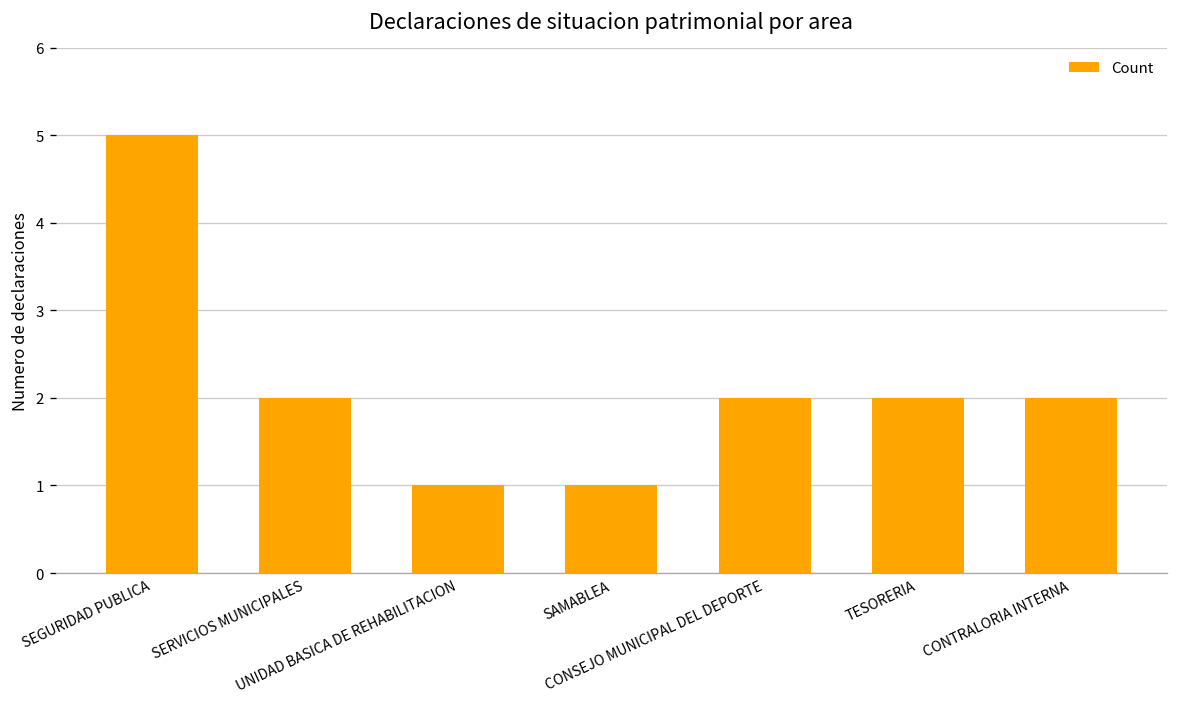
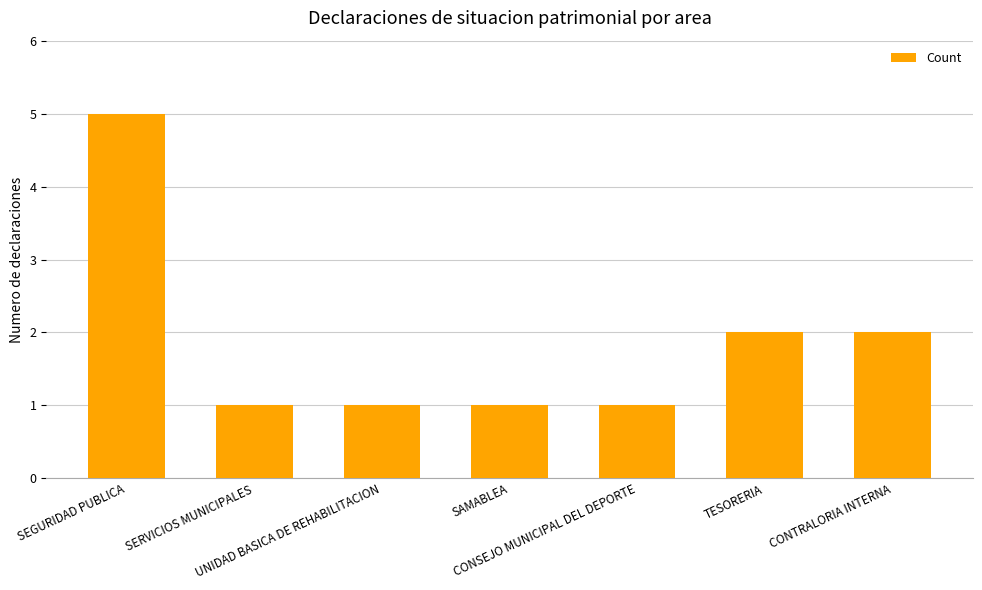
  {
    "SEGURIDAD PUBLICA": 5,
-   "SERVICIOS MUNICIPALES": 2,
+   "SERVICIOS MUNICIPALES": 1,
    "UNIDAD BASICA DE REHABILITACION": 1,
    "SAMABLEA": 1,
-   "CONSEJO MUNICIPAL DEL DEPORTE": 2,
+   "CONSEJO MUNICIPAL DEL DEPORTE": 1,
    "TESORERIA": 2,
    "CONTRALORIA INTERNA": 2
  }
